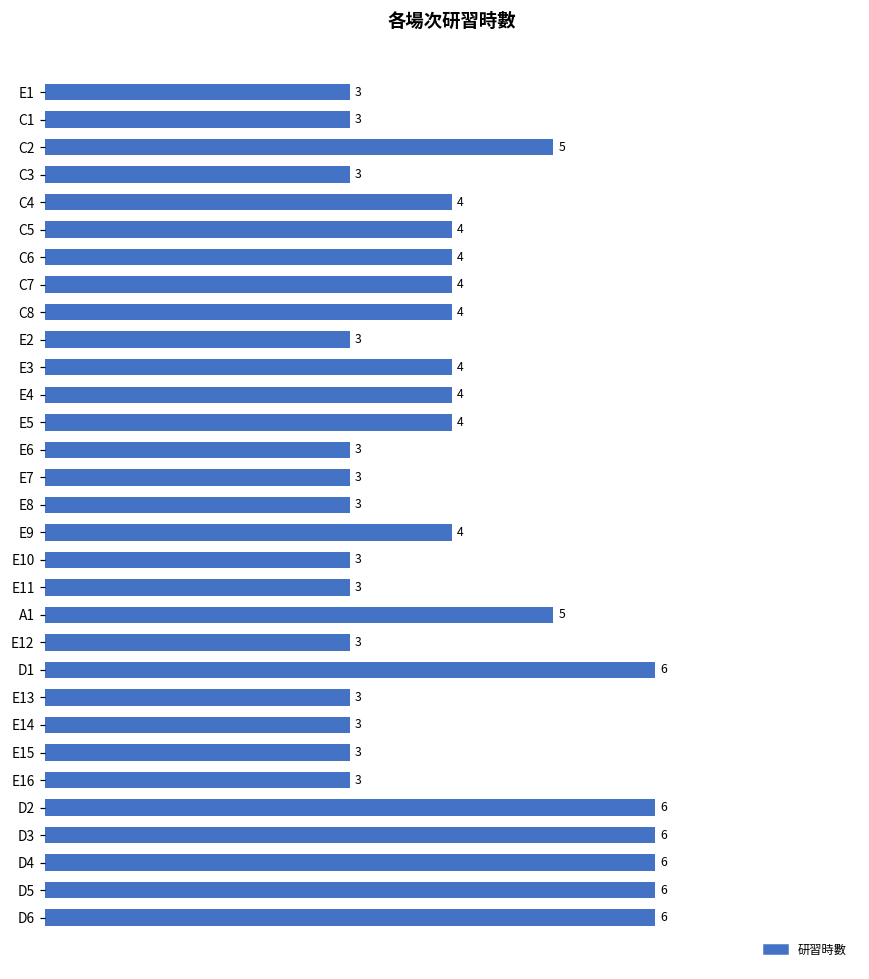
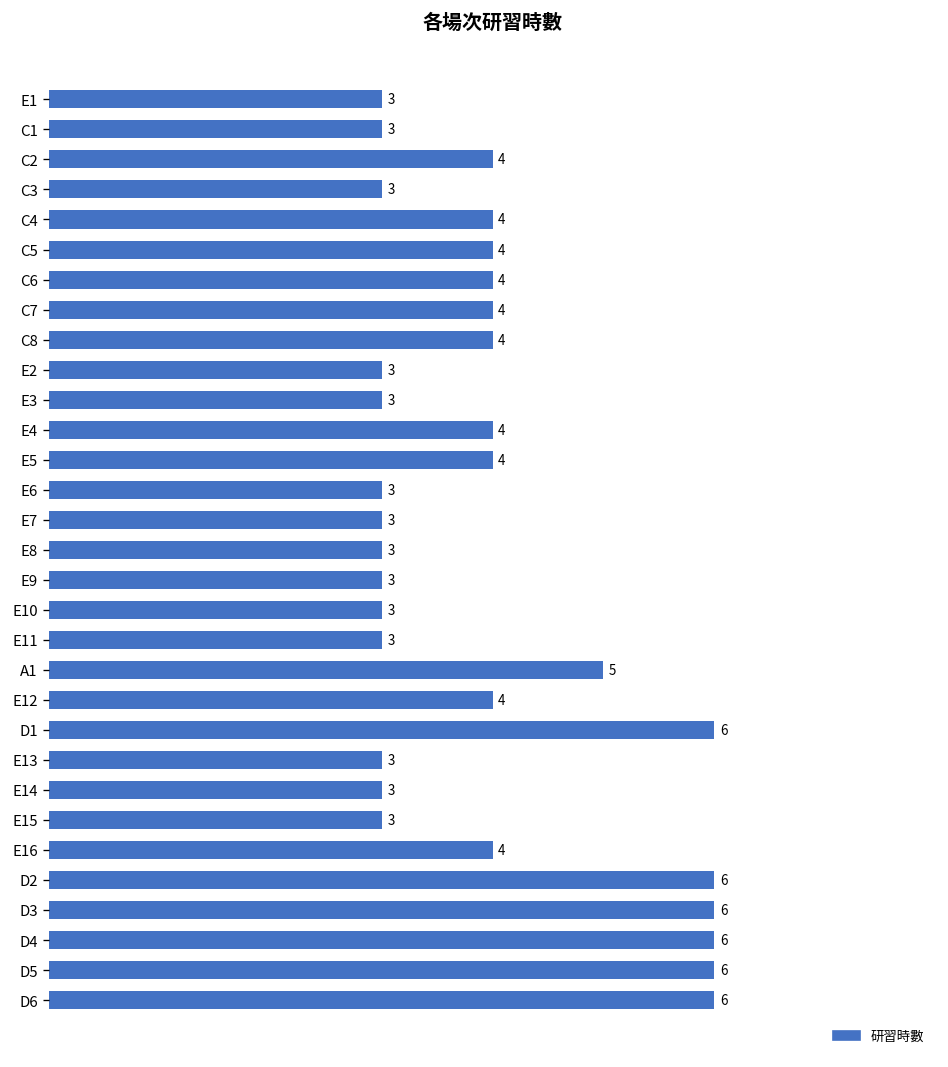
  {
    "E1": 3,
    "C1": 3,
-   "C2": 5,
+   "C2": 4,
    "C3": 3,
    "C4": 4,
    "C5": 4,
    "C6": 4,
    "C7": 4,
    "C8": 4,
    "E2": 3,
-   "E3": 4,
+   "E3": 3,
    "E4": 4,
    "E5": 4,
    "E6": 3,
    "E7": 3,
    "E8": 3,
-   "E9": 4,
+   "E9": 3,
    "E10": 3,
    "E11": 3,
    "A1": 5,
-   "E12": 3,
+   "E12": 4,
    "D1": 6,
    "E13": 3,
    "E14": 3,
    "E15": 3,
-   "E16": 3,
+   "E16": 4,
    "D2": 6,
    "D3": 6,
    "D4": 6,
    "D5": 6,
    "D6": 6
  }
